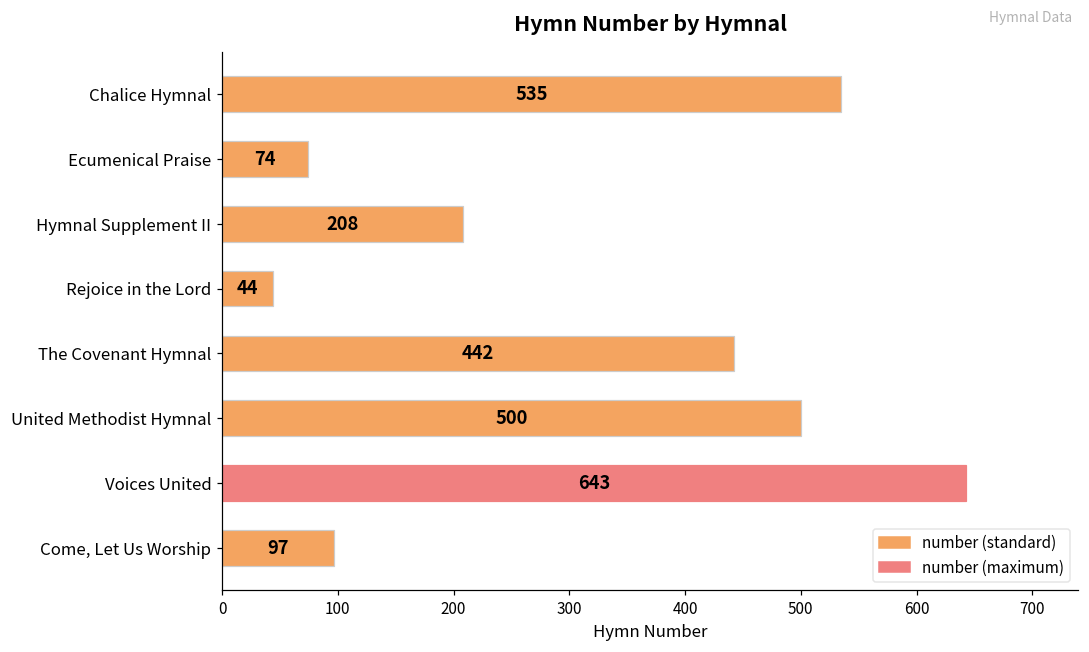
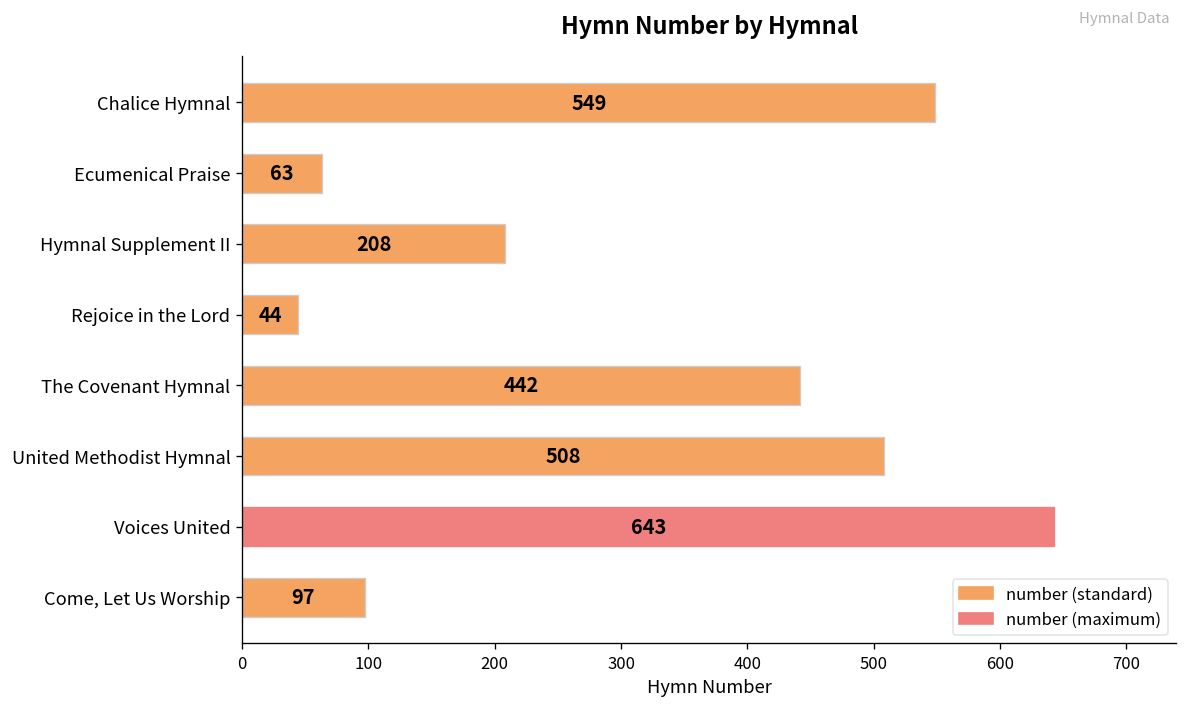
  {
-   "Chalice Hymnal": 535,
-   "Ecumenical Praise": 74,
+   "Chalice Hymnal": 549,
+   "Ecumenical Praise": 63,
    "Hymnal Supplement II": 208,
    "Rejoice in the Lord": 44,
    "The Covenant Hymnal": 442,
-   "United Methodist Hymnal": 500,
+   "United Methodist Hymnal": 508,
    "Voices United": 643,
    "Come, Let Us Worship": 97
  }
